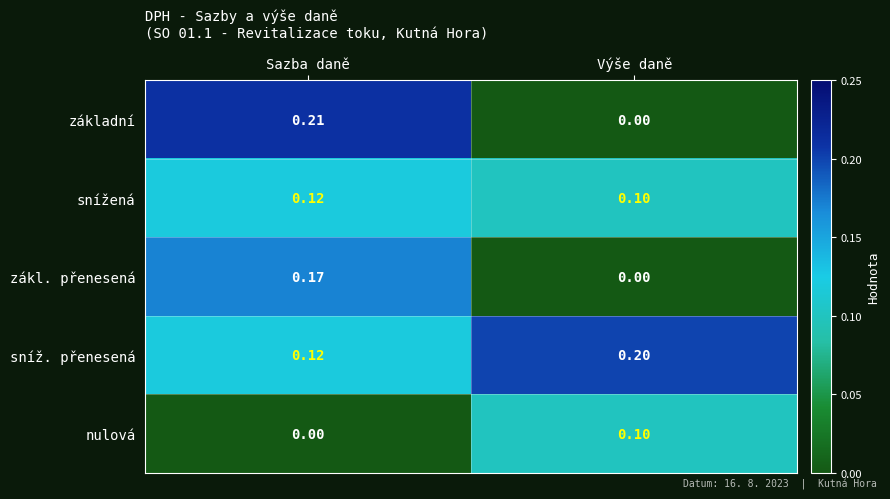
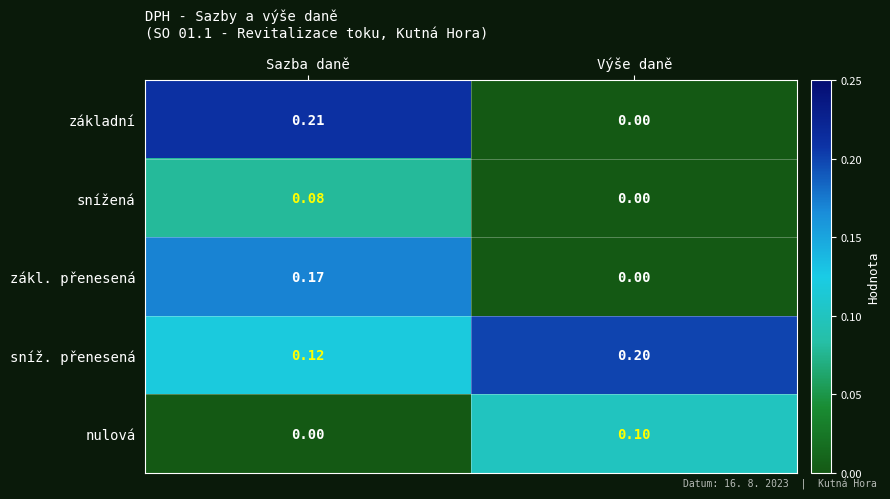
  {
    "základní": {
      "Sazba daně": 0.21,
      "Výše daně": 0.00
    },
    "snížená": {
-     "Sazba daně": 0.12,
-     "Výše daně": 0.10
+     "Sazba daně": 0.08,
+     "Výše daně": 0.00
    },
    "zákl. přenesená": {
      "Sazba daně": 0.17,
      "Výše daně": 0.00
    },
    "sníž. přenesená": {
      "Sazba daně": 0.12,
      "Výše daně": 0.20
    },
    "nulová": {
      "Sazba daně": 0.00,
      "Výše daně": 0.10
    }
  }
